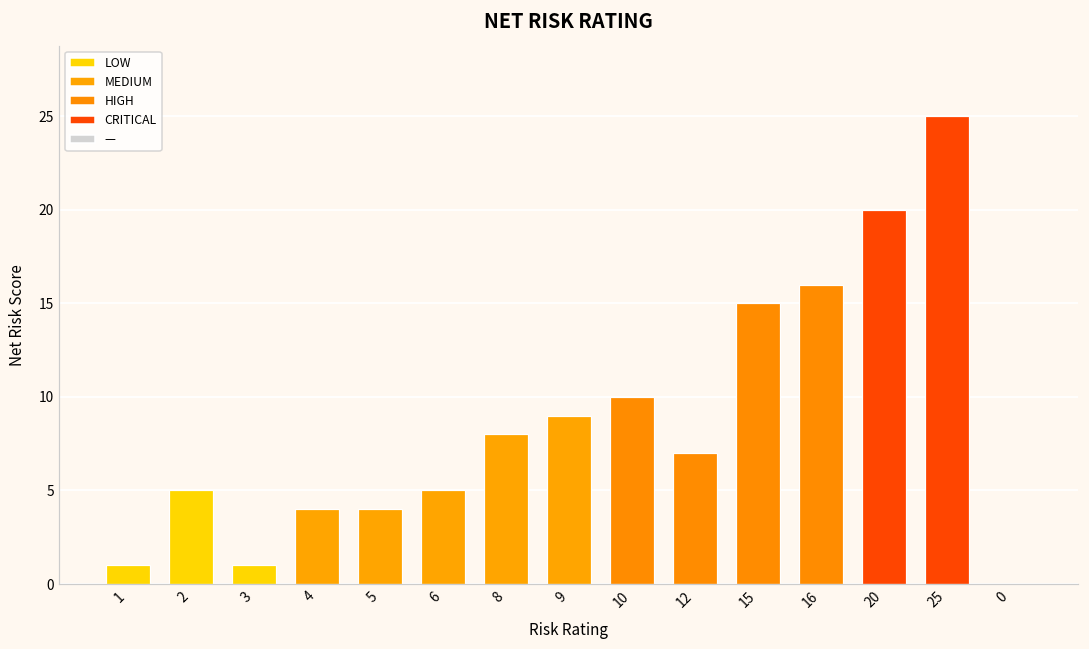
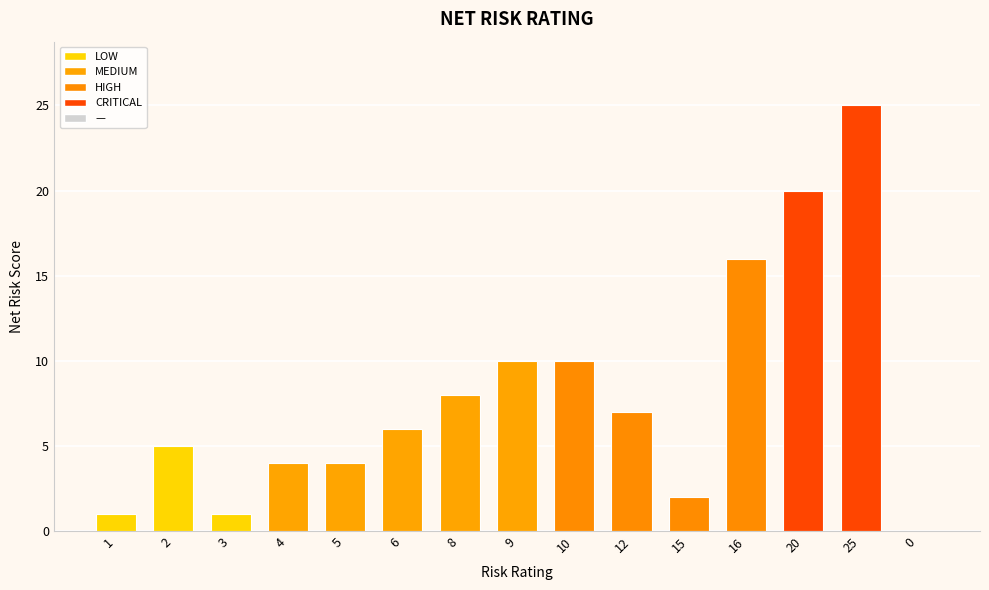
  {
    "1": 1,
    "2": 5,
    "3": 1,
    "4": 4,
    "5": 4,
-   "6": 5,
+   "6": 6,
    "8": 8,
-   "9": 9,
+   "9": 10,
    "10": 10,
    "12": 7,
-   "15": 15,
+   "15": 2,
    "16": 16,
    "20": 20,
    "25": 25,
    "0": 0
  }
